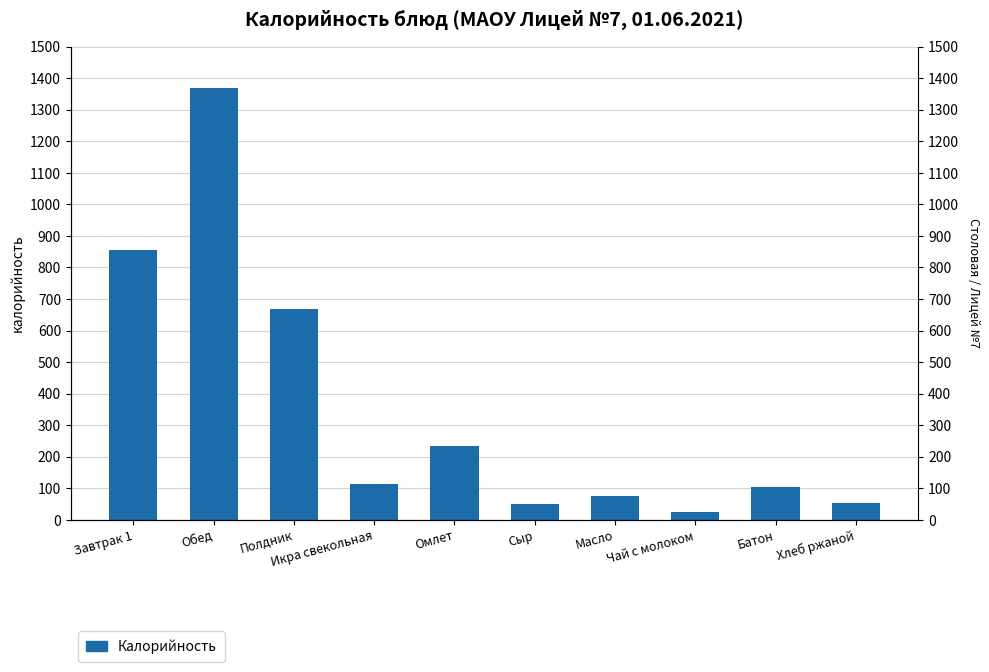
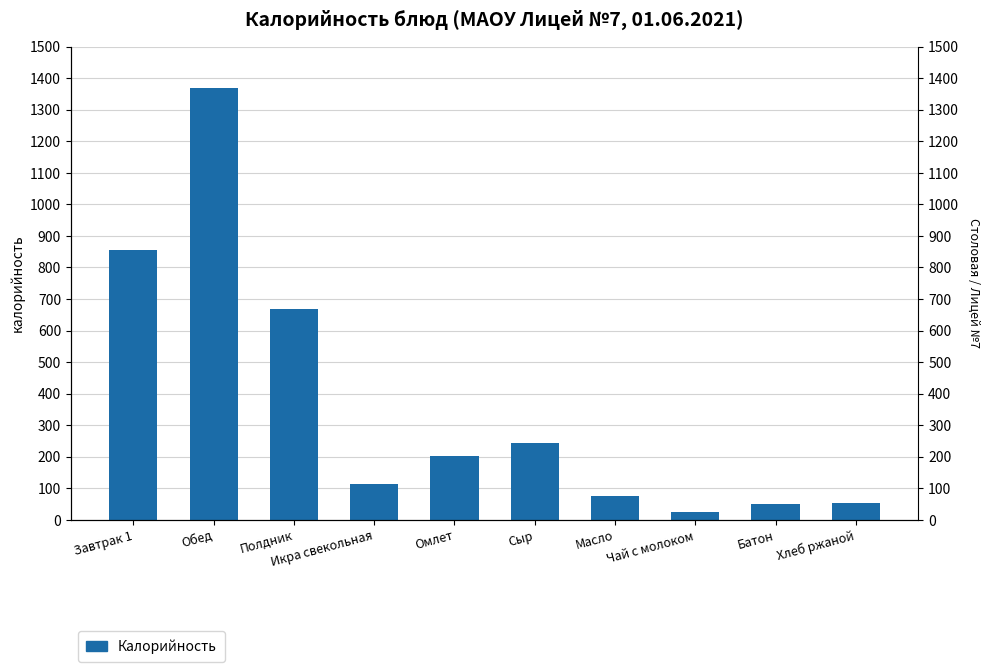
  {
    "Завтрак 1": 860,
    "Обед": 1370,
    "Полдник": 670,
    "Икра свекольная": 120,
-   "Омлет": 230,
-   "Сыр": 50,
+   "Омлет": 200,
+   "Сыр": 250,
    "Масло": 70,
    "Чай с молоком": 20,
-   "Батон": 100,
+   "Батон": 50,
    "Хлеб ржаной": 50
  }
